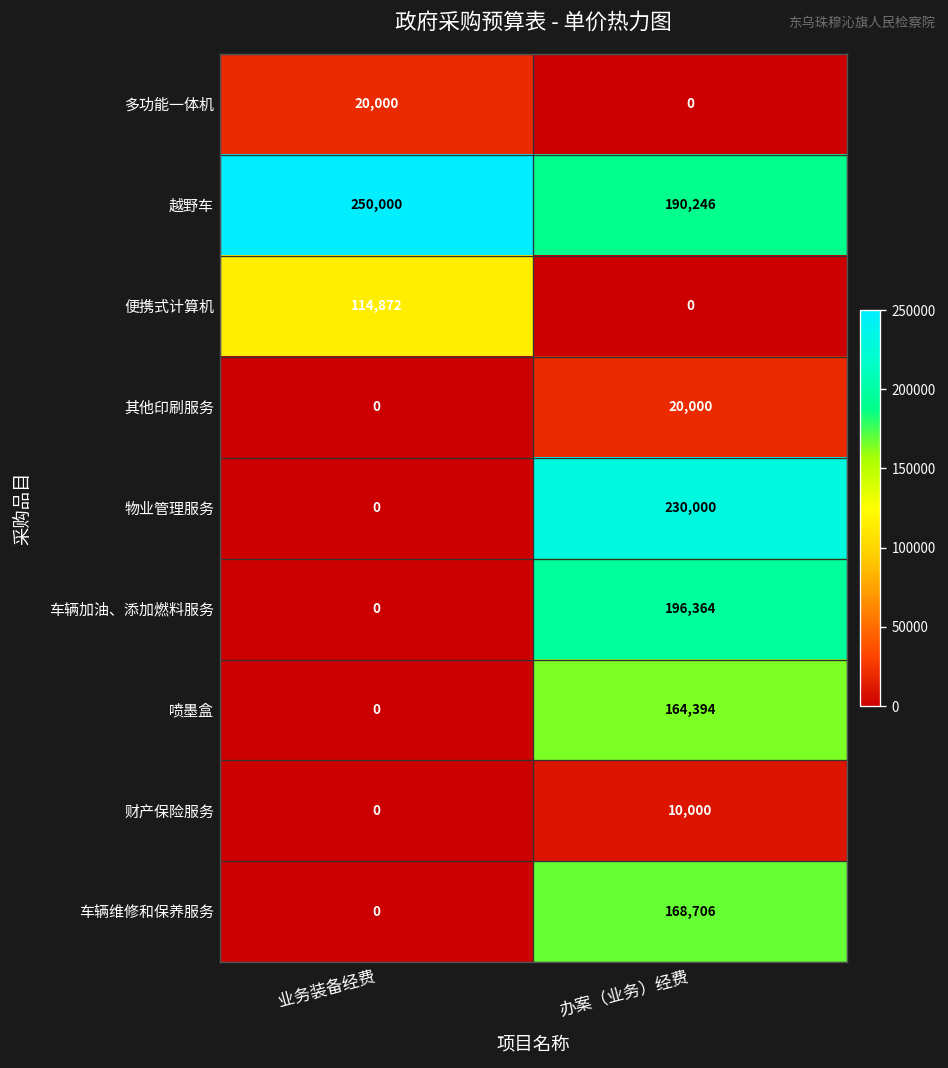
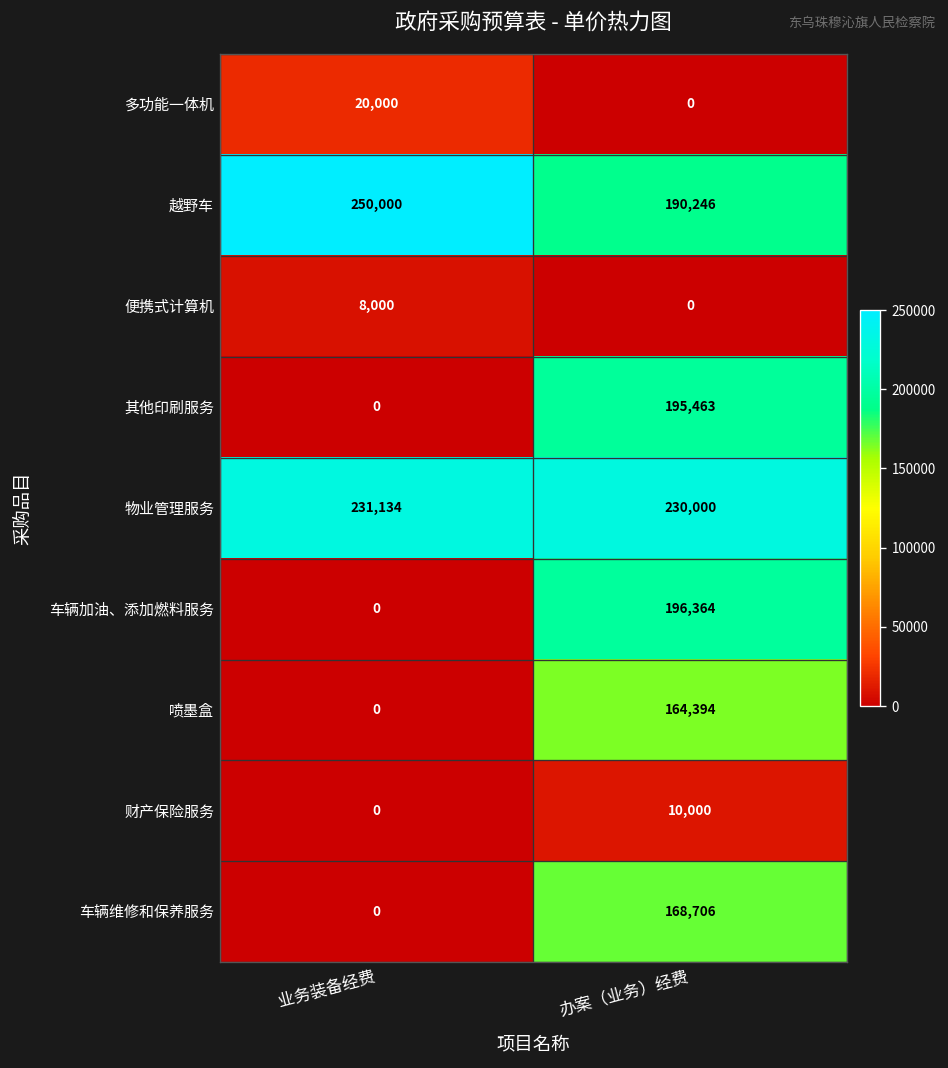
  {
    "多功能一体机": {
      "业务装备经费": "20,000",
      "办案（业务）经费": "0"
    },
    "越野车": {
      "业务装备经费": "250,000",
      "办案（业务）经费": "190,246"
    },
    "便携式计算机": {
-     "业务装备经费": "114,872",
+     "业务装备经费": "8,000",
      "办案（业务）经费": "0"
    },
    "其他印刷服务": {
      "业务装备经费": "0",
-     "办案（业务）经费": "20,000"
+     "办案（业务）经费": "195,463"
    },
    "物业管理服务": {
-     "业务装备经费": "0",
+     "业务装备经费": "231,134",
      "办案（业务）经费": "230,000"
    },
    "车辆加油、添加燃料服务": {
      "业务装备经费": "0",
      "办案（业务）经费": "196,364"
    },
    "喷墨盒": {
      "业务装备经费": "0",
      "办案（业务）经费": "164,394"
    },
    "财产保险服务": {
      "业务装备经费": "0",
      "办案（业务）经费": "10,000"
    },
    "车辆维修和保养服务": {
      "业务装备经费": "0",
      "办案（业务）经费": "168,706"
    }
  }
